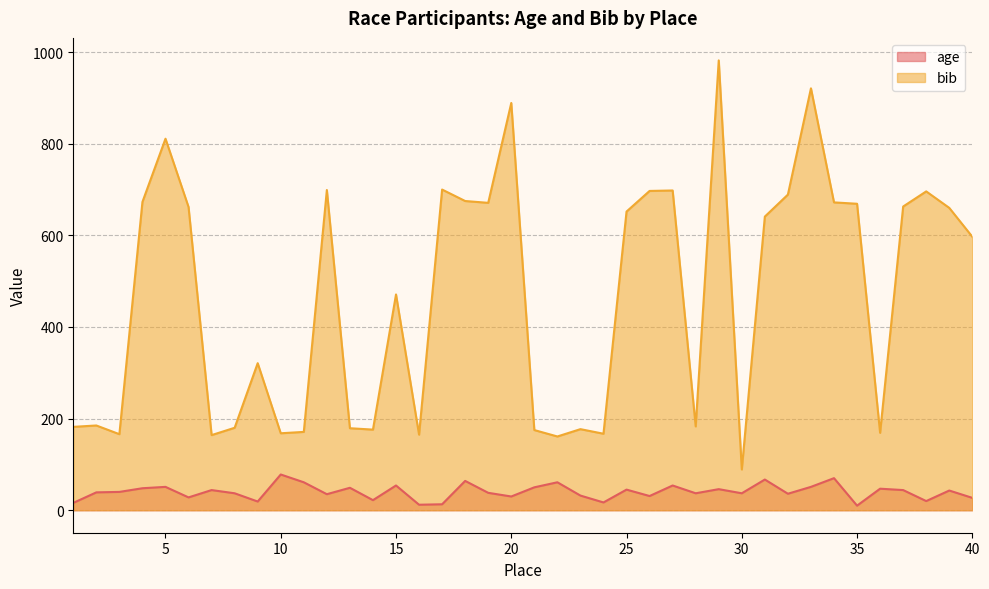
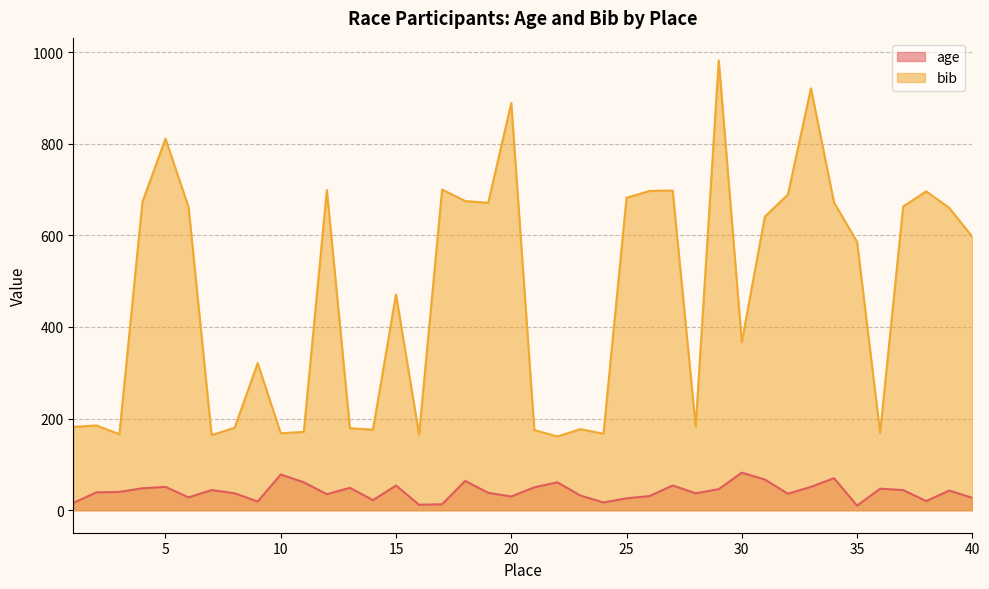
  {
    "age": {
      "5": 50,
      "10": 80,
      "15": 50,
      "20": 30,
-     "25": 50,
-     "30": 40,
+     "25": 30,
+     "30": 80,
      "35": 10,
      "40": 30
    },
    "bib": {
      "5": 810,
      "10": 170,
      "15": 470,
      "20": 890,
-     "25": 650,
-     "30": 90,
-     "35": 670,
+     "25": 680,
+     "30": 370,
+     "35": 590,
      "40": 600
    }
  }
